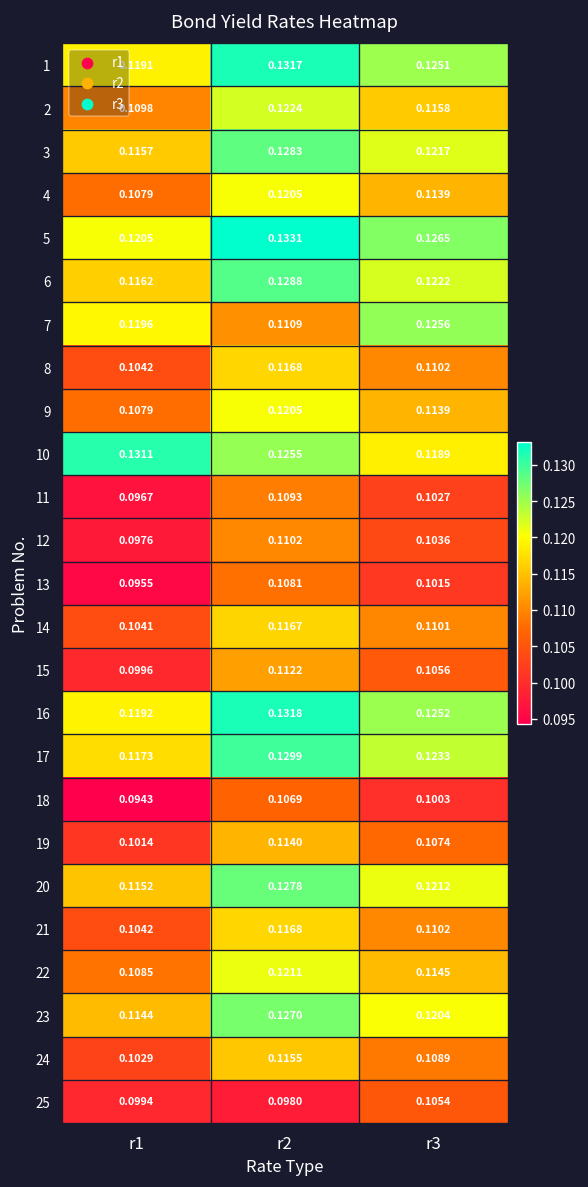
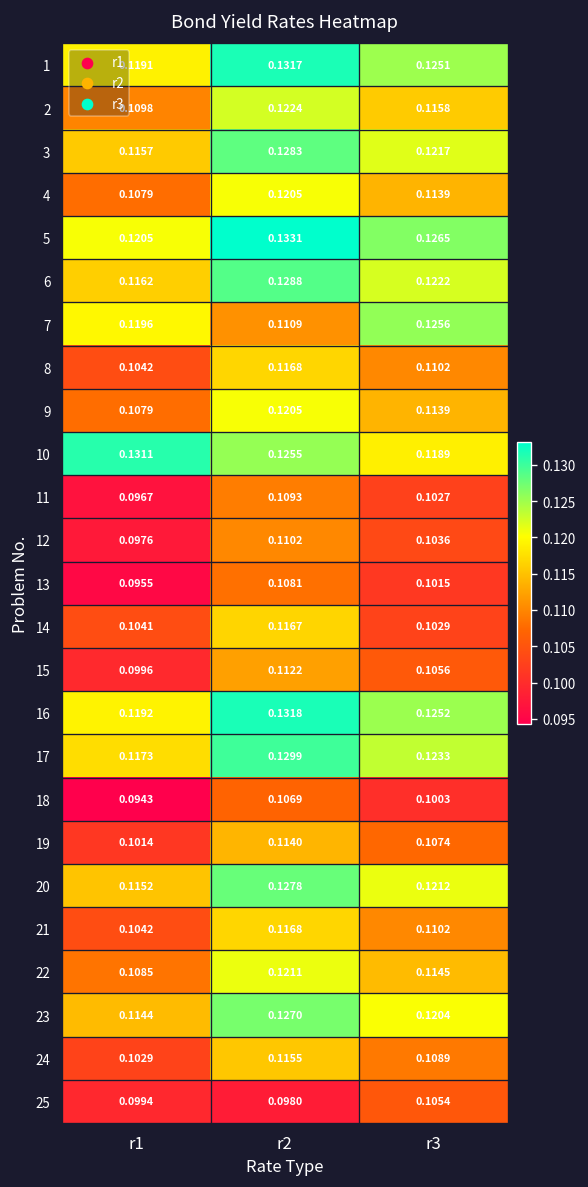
  {
    "1": {
      "r2": 0.1317,
      "r3": 0.1251
    },
    "2": {
      "r2": 0.1224,
      "r3": 0.1158
    },
    "3": {
      "r1": 0.1157,
      "r2": 0.1283,
      "r3": 0.1217
    },
    "4": {
      "r1": 0.1079,
      "r2": 0.1205,
      "r3": 0.1139
    },
    "5": {
      "r1": 0.1205,
      "r2": 0.1331,
      "r3": 0.1265
    },
    "6": {
      "r1": 0.1162,
      "r2": 0.1288,
      "r3": 0.1222
    },
    "7": {
      "r1": 0.1196,
      "r2": 0.1109,
      "r3": 0.1256
    },
    "8": {
      "r1": 0.1042,
      "r2": 0.1168,
      "r3": 0.1102
    },
    "9": {
      "r1": 0.1079,
      "r2": 0.1205,
      "r3": 0.1139
    },
    "10": {
      "r1": 0.1311,
      "r2": 0.1255,
      "r3": 0.1189
    },
    "11": {
      "r1": 0.0967,
      "r2": 0.1093,
      "r3": 0.1027
    },
    "12": {
      "r1": 0.0976,
      "r2": 0.1102,
      "r3": 0.1036
    },
    "13": {
      "r1": 0.0955,
      "r2": 0.1081,
      "r3": 0.1015
    },
    "14": {
      "r1": 0.1041,
      "r2": 0.1167,
-     "r3": 0.1101
+     "r3": 0.1029
    },
    "15": {
      "r1": 0.0996,
      "r2": 0.1122,
      "r3": 0.1056
    },
    "16": {
      "r1": 0.1192,
      "r2": 0.1318,
      "r3": 0.1252
    },
    "17": {
      "r1": 0.1173,
      "r2": 0.1299,
      "r3": 0.1233
    },
    "18": {
      "r1": 0.0943,
      "r2": 0.1069,
      "r3": 0.1003
    },
    "19": {
      "r1": 0.1014,
      "r2": 0.1140,
      "r3": 0.1074
    },
    "20": {
      "r1": 0.1152,
      "r2": 0.1278,
      "r3": 0.1212
    },
    "21": {
      "r1": 0.1042,
      "r2": 0.1168,
      "r3": 0.1102
    },
    "22": {
      "r1": 0.1085,
      "r2": 0.1211,
      "r3": 0.1145
    },
    "23": {
      "r1": 0.1144,
      "r2": 0.1270,
      "r3": 0.1204
    },
    "24": {
      "r1": 0.1029,
      "r2": 0.1155,
      "r3": 0.1089
    },
    "25": {
      "r1": 0.0994,
      "r2": 0.0980,
      "r3": 0.1054
    }
  }
